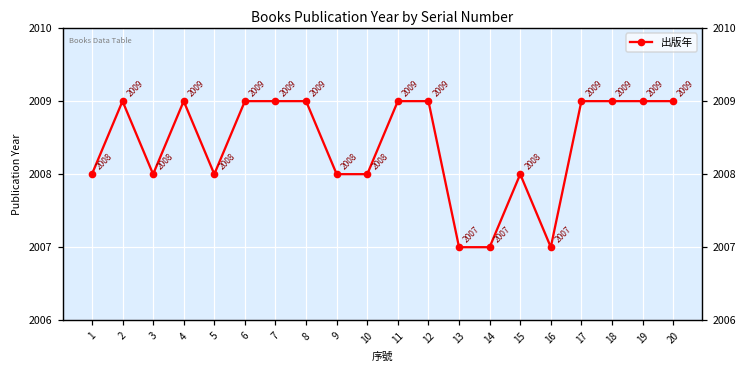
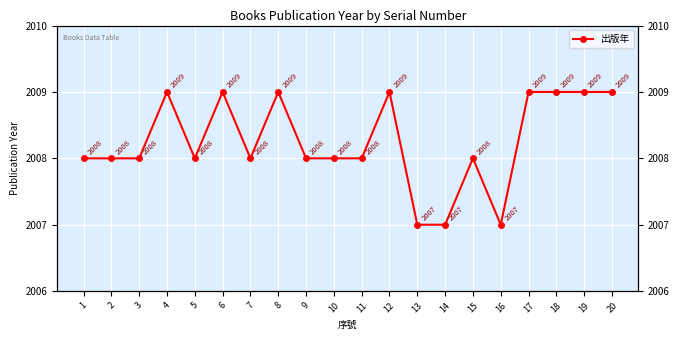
  {
    "1": 2008,
-   "2": 2009,
+   "2": 2008,
    "3": 2008,
    "4": 2009,
    "5": 2008,
    "6": 2009,
-   "7": 2009,
+   "7": 2008,
    "8": 2009,
    "9": 2008,
    "10": 2008,
-   "11": 2009,
+   "11": 2008,
    "12": 2009,
    "13": 2007,
    "14": 2007,
    "15": 2008,
    "16": 2007,
    "17": 2009,
    "18": 2009,
    "19": 2009,
    "20": 2009
  }
